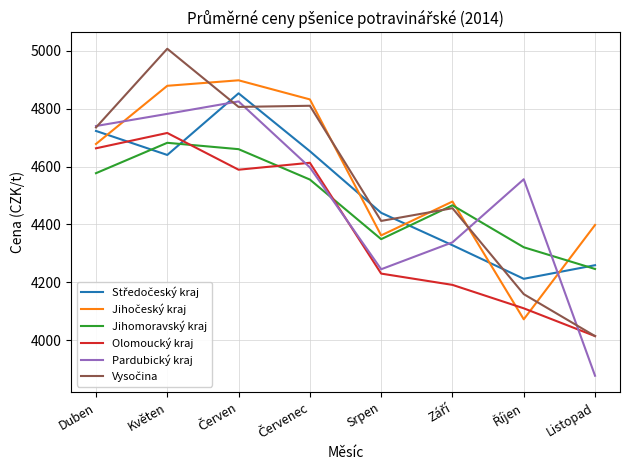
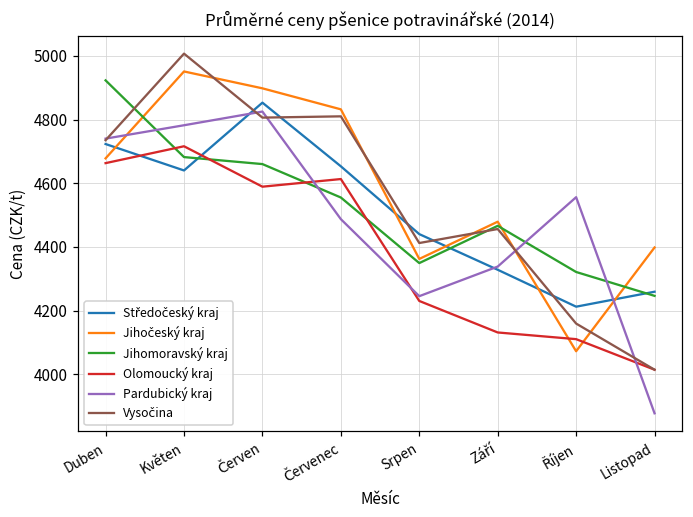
  {
    "Středočeský kraj": {
      "Duben": 4720,
      "Květen": 4640,
      "Červen": 4850,
      "Červenec": 4650,
      "Srpen": 4440,
      "Září": 4330,
      "Říjen": 4210,
      "Listopad": 4260
    },
    "Jihočeský kraj": {
      "Duben": 4680,
-     "Květen": 4880,
+     "Květen": 4950,
      "Červen": 4900,
      "Červenec": 4830,
      "Srpen": 4360,
      "Září": 4480,
      "Říjen": 4070,
      "Listopad": 4400
    },
    "Jihomoravský kraj": {
-     "Duben": 4580,
+     "Duben": 4920,
      "Květen": 4680,
      "Červen": 4660,
      "Červenec": 4560,
      "Srpen": 4350,
      "Září": 4470,
      "Říjen": 4320,
      "Listopad": 4250
    },
    "Olomoucký kraj": {
      "Duben": 4660,
      "Květen": 4720,
      "Červen": 4590,
      "Červenec": 4610,
      "Srpen": 4230,
-     "Září": 4190,
+     "Září": 4130,
      "Říjen": 4110
    },
    "Pardubický kraj": {
      "Květen": 4780,
      "Červen": 4830,
-     "Červenec": 4600,
+     "Červenec": 4490,
      "Srpen": 4250,
      "Září": 4340,
      "Říjen": 4560,
      "Listopad": 3880
    },
    "Vysočina": {
      "Květen": 5010,
      "Červen": 4810,
      "Červenec": 4810,
      "Srpen": 4410,
      "Září": 4460,
      "Říjen": 4160
    }
  }
